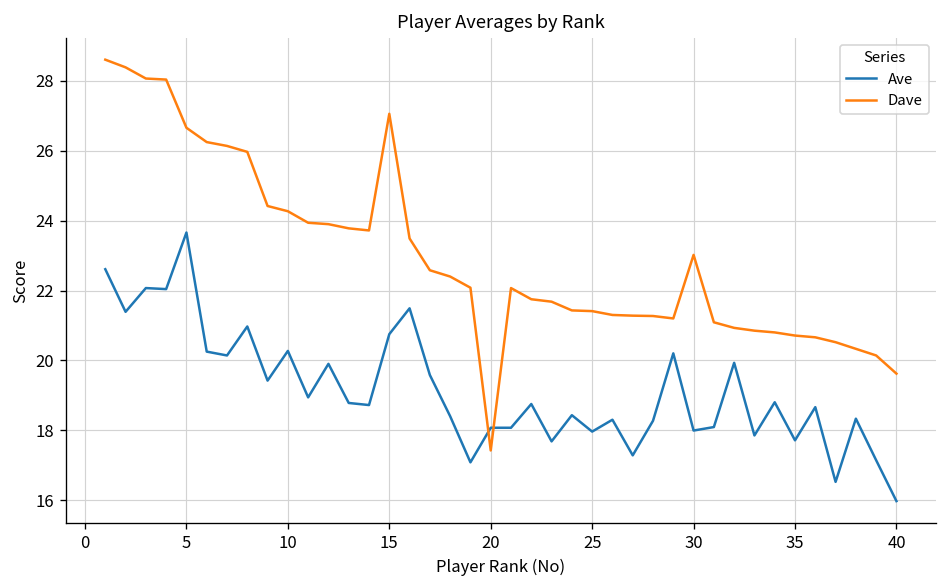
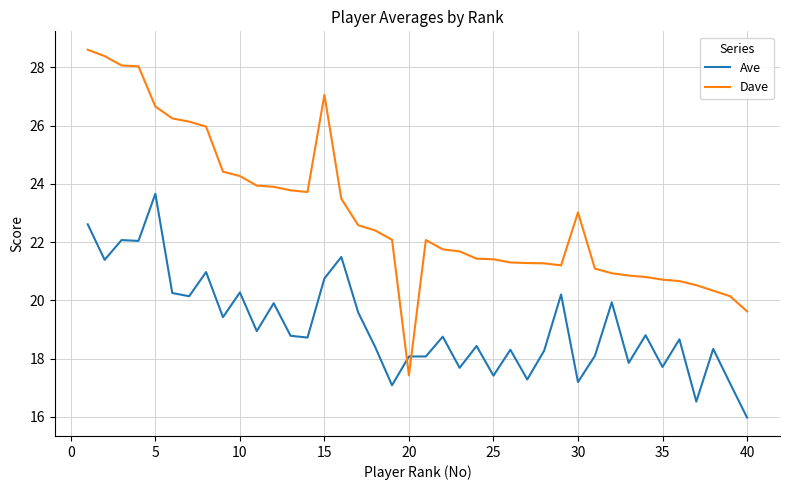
  {
    "Ave": {
      "5": 23.7,
      "10": 20.3,
      "15": 20.8,
      "20": 18.1,
-     "25": 18.0,
-     "30": 18.0,
+     "25": 17.4,
+     "30": 17.2,
      "35": 17.7,
      "40": 16.0
    },
    "Dave": {
      "5": 26.7,
      "10": 24.3,
      "15": 27.1,
      "20": 17.4,
      "25": 21.4,
      "30": 23.0,
      "35": 20.7,
      "40": 19.6
    }
  }
